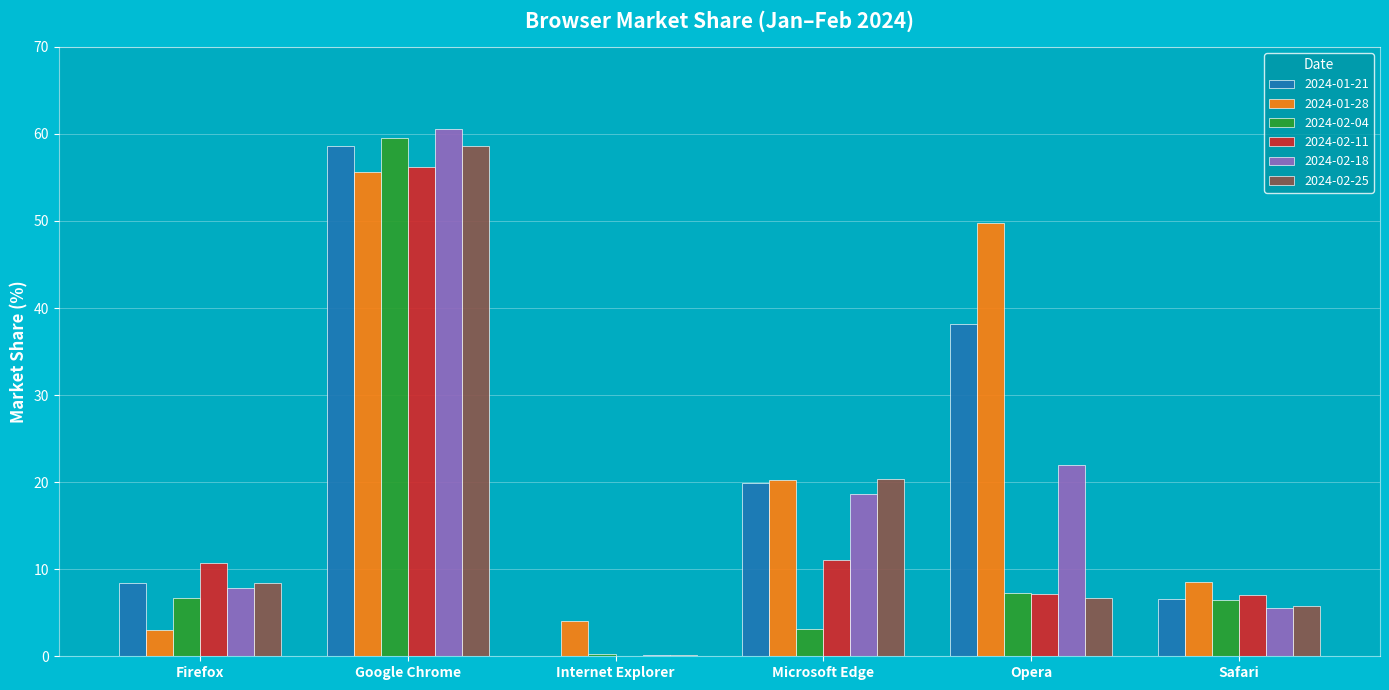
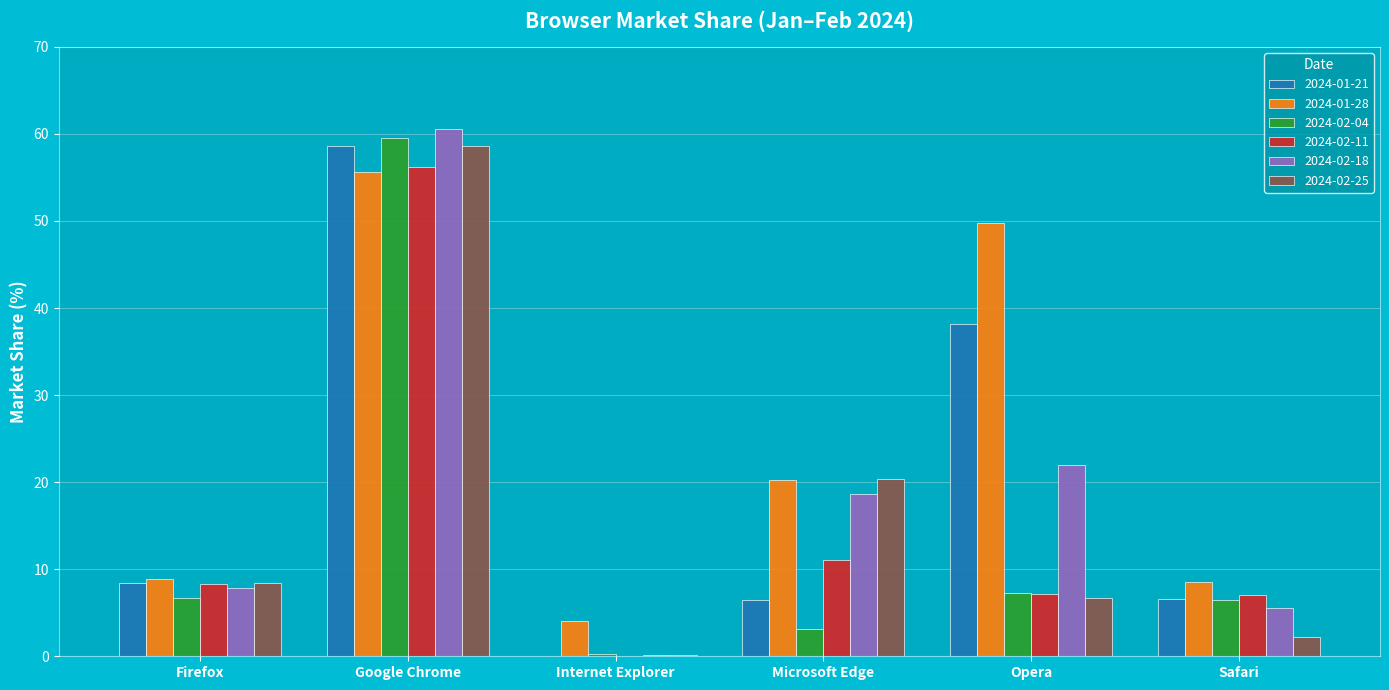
  {
    "2024-01-21": {
      "Firefox": 8,
      "Google Chrome": 59,
      "Internet Explorer": 0,
-     "Microsoft Edge": 20,
+     "Microsoft Edge": 7,
      "Opera": 38,
      "Safari": 7
    },
    "2024-01-28": {
-     "Firefox": 3,
+     "Firefox": 9,
      "Google Chrome": 56,
      "Internet Explorer": 4,
      "Microsoft Edge": 20,
      "Opera": 50,
      "Safari": 9
    },
    "2024-02-04": {
      "Firefox": 7,
      "Google Chrome": 60,
      "Microsoft Edge": 3,
      "Opera": 7,
      "Safari": 6
    },
    "2024-02-11": {
-     "Firefox": 11,
+     "Firefox": 8,
      "Google Chrome": 56,
      "Internet Explorer": 0,
      "Microsoft Edge": 11,
      "Opera": 7,
      "Safari": 7
    },
    "2024-02-18": {
      "Firefox": 8,
      "Google Chrome": 61,
      "Microsoft Edge": 19,
      "Opera": 22,
      "Safari": 6
    },
    "2024-02-25": {
      "Firefox": 8,
      "Google Chrome": 59,
      "Microsoft Edge": 20,
      "Opera": 7,
-     "Safari": 6
+     "Safari": 2
    }
  }
